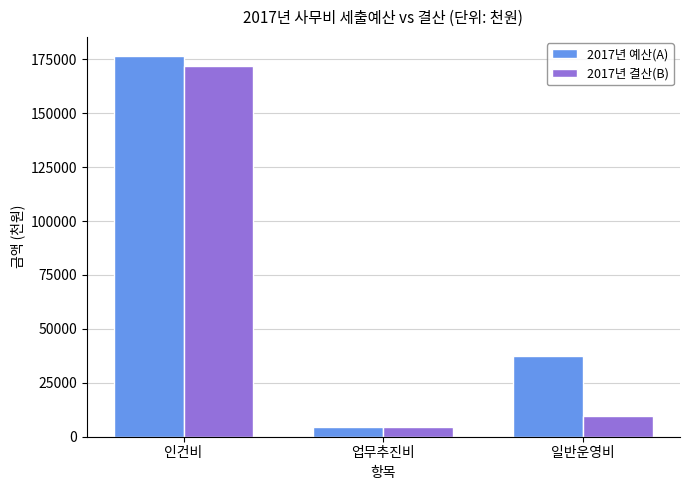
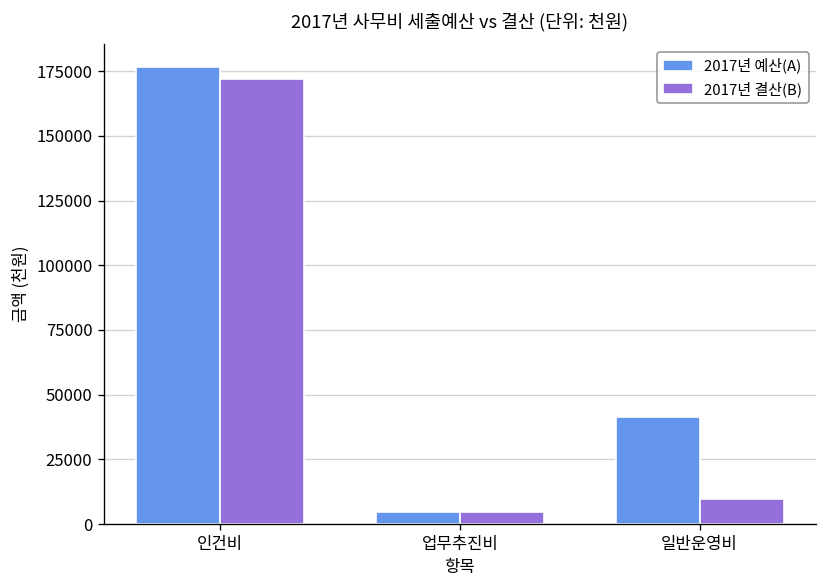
  {
    "2017년 예산(A)": {
      "인건비": 177000,
      "업무추진비": 5000,
-     "일반운영비": 37000
+     "일반운영비": 42000
    },
    "2017년 결산(B)": {
      "인건비": 172000,
      "업무추진비": 5000,
      "일반운영비": 10000
    }
  }
